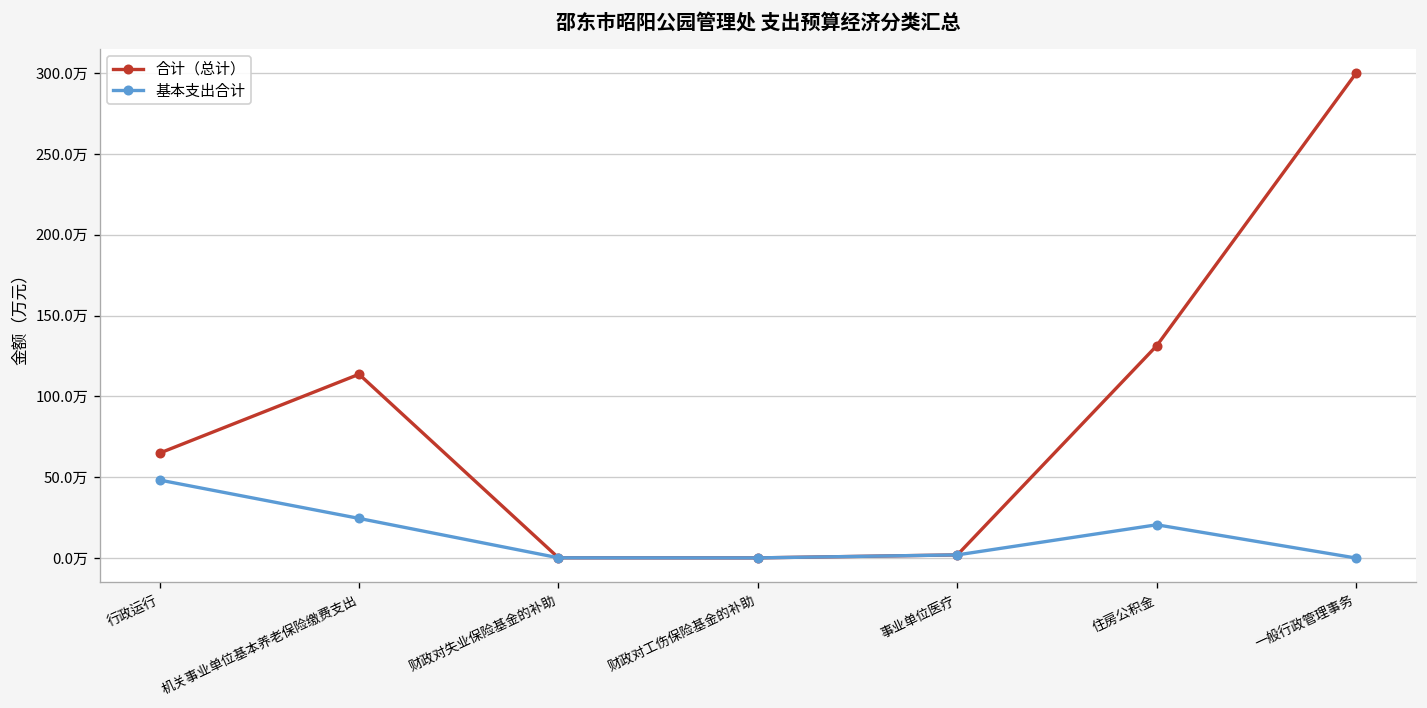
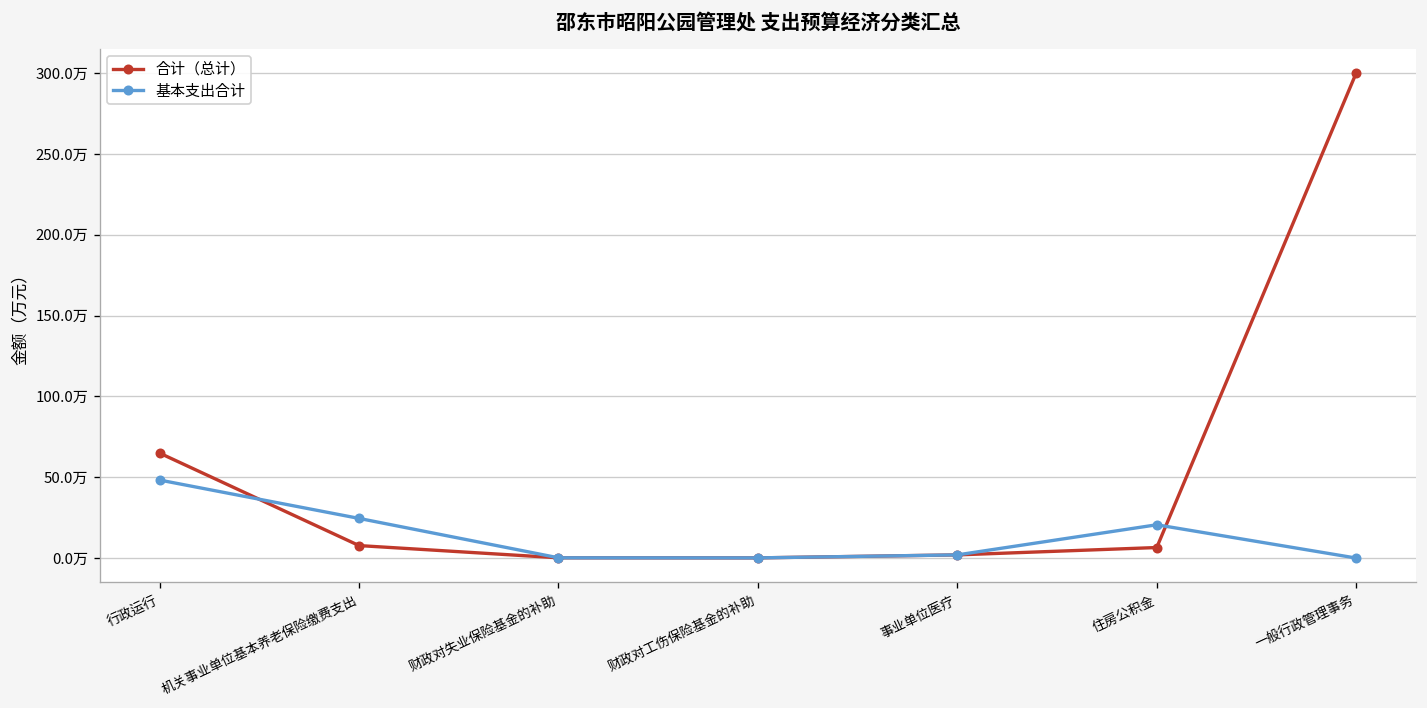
  {
    "合计（总计）": {
      "行政运行": "65万",
-     "机关事业单位基本养老保险缴费支出": "114万",
-     "住房公积金": "131万",
+     "机关事业单位基本养老保险缴费支出": "8万",
+     "住房公积金": "7万",
      "一般行政管理事务": "300万"
    },
    "基本支出合计": {
      "行政运行": "48万",
      "机关事业单位基本养老保险缴费支出": "25万",
      "住房公积金": "21万",
      "一般行政管理事务": "0万"
    }
  }
